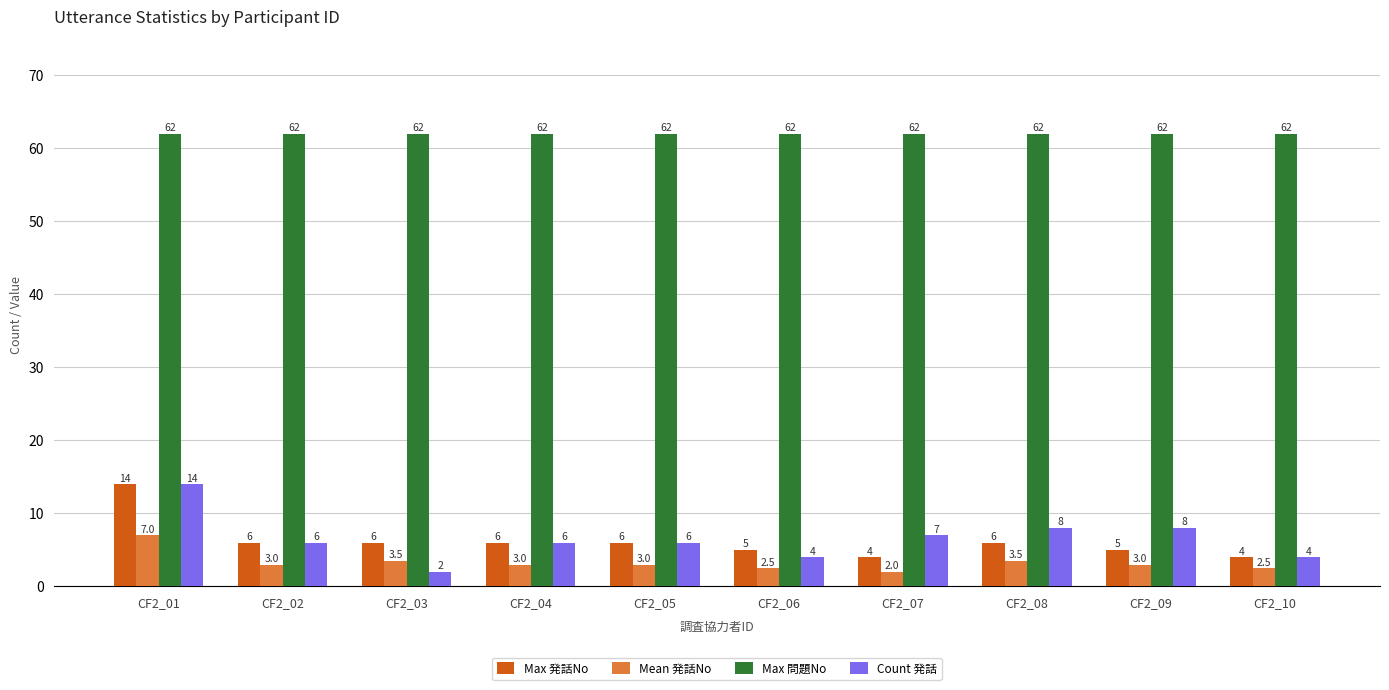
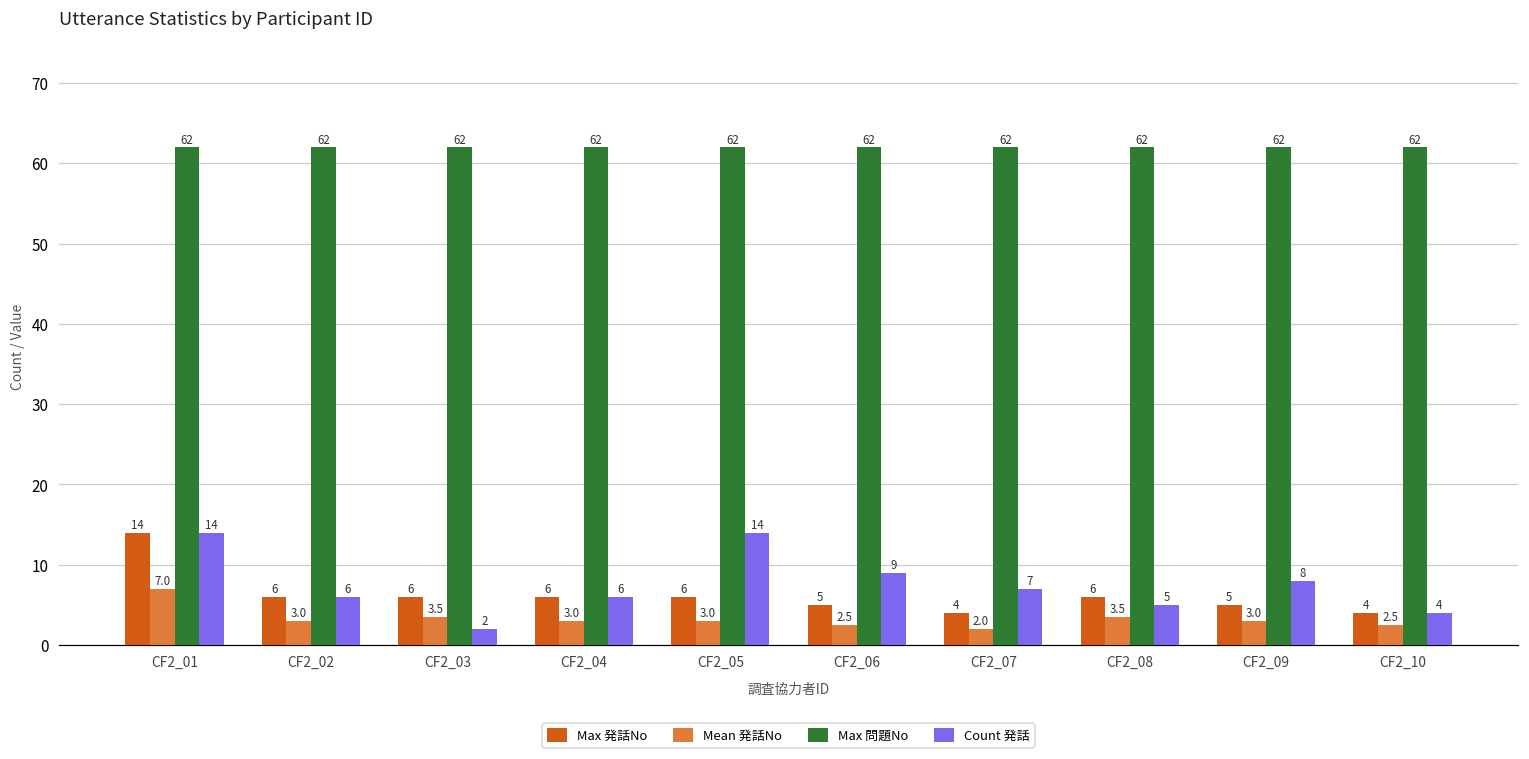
  {
    "Max 問題No": {
      "CF2_01": 62,
      "CF2_02": 62,
      "CF2_03": 62,
      "CF2_04": 62,
      "CF2_05": 62,
      "CF2_06": 62,
      "CF2_07": 62,
      "CF2_08": 62,
      "CF2_09": 62,
      "CF2_10": 62
    },
    "Count 発話": {
      "CF2_01": 14,
      "CF2_02": 6,
      "CF2_03": 2,
      "CF2_04": 6,
-     "CF2_05": 6,
-     "CF2_06": 4,
+     "CF2_05": 14,
+     "CF2_06": 9,
      "CF2_07": 7,
-     "CF2_08": 8,
+     "CF2_08": 5,
      "CF2_09": 8,
      "CF2_10": 4
    }
  }
